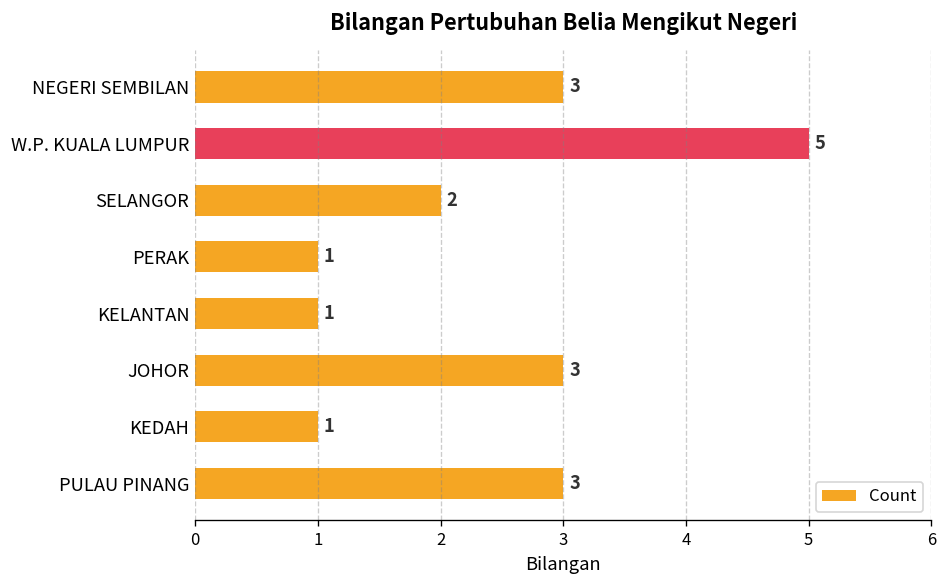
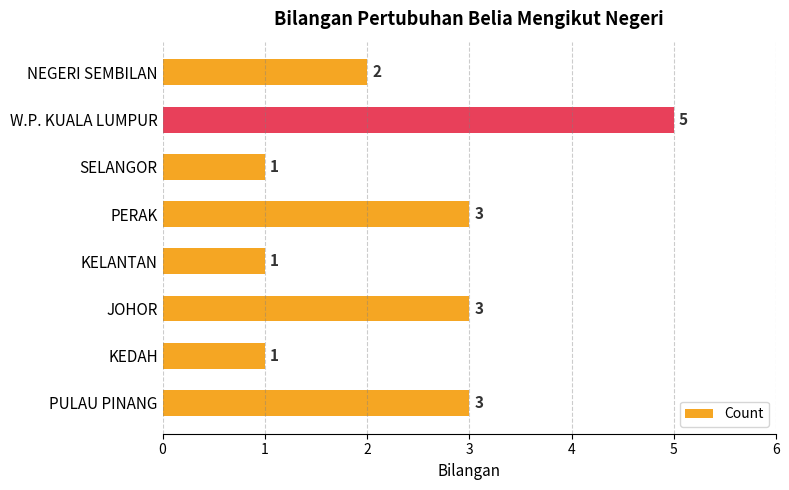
  {
-   "NEGERI SEMBILAN": 3,
+   "NEGERI SEMBILAN": 2,
    "W.P. KUALA LUMPUR": 5,
-   "SELANGOR": 2,
-   "PERAK": 1,
+   "SELANGOR": 1,
+   "PERAK": 3,
    "KELANTAN": 1,
    "JOHOR": 3,
    "KEDAH": 1,
    "PULAU PINANG": 3
  }
